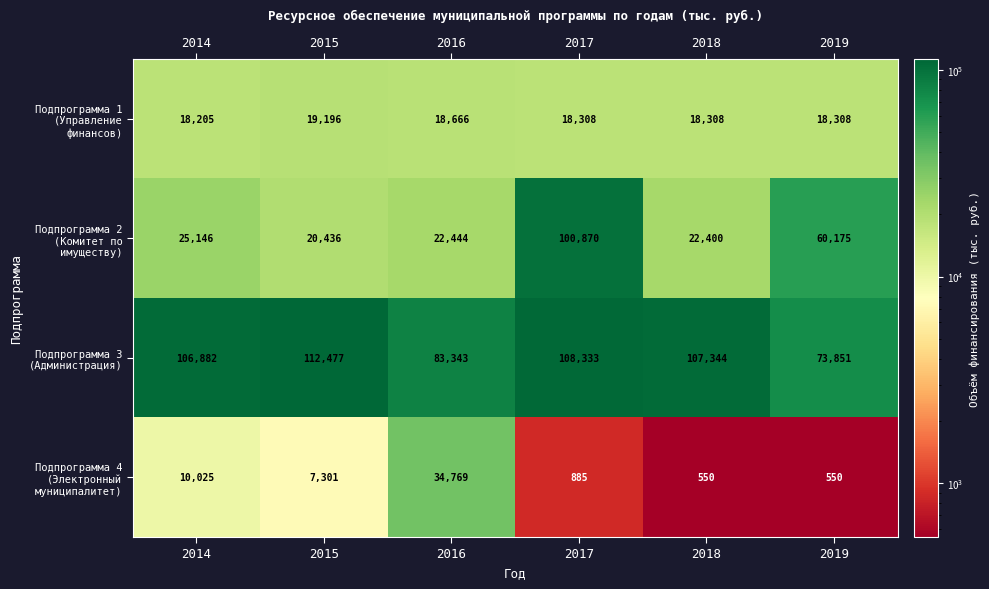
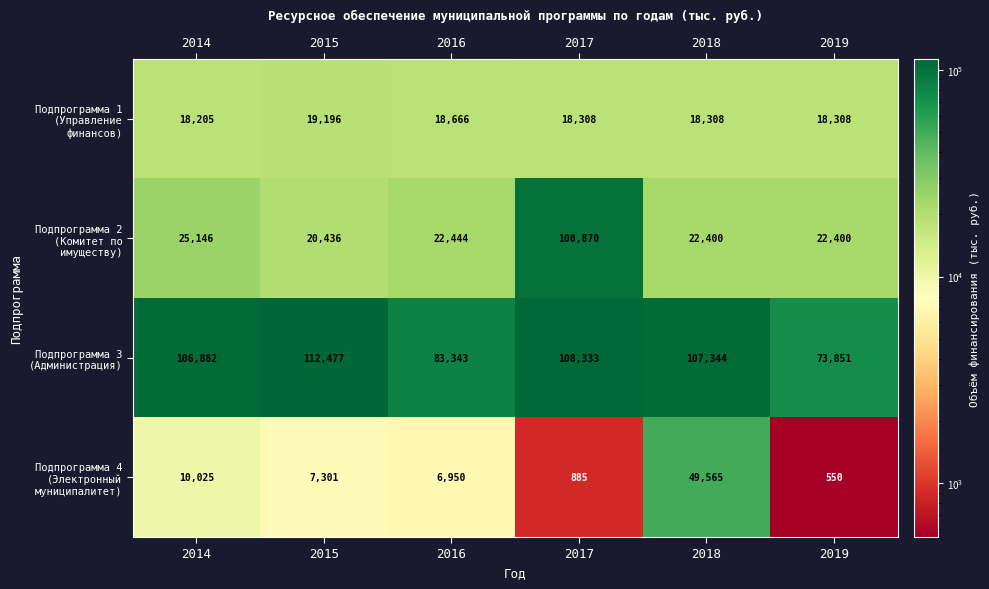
  {
    "Подпрограмма 1 (Управление финансов)": {
      "2014": "18,205",
      "2015": "19,196",
      "2016": "18,666",
      "2017": "18,308",
      "2018": "18,308",
      "2019": "18,308"
    },
    "Подпрограмма 2 (Комитет по имуществу)": {
      "2014": "25,146",
      "2015": "20,436",
      "2016": "22,444",
      "2017": "100,870",
      "2018": "22,400",
-     "2019": "60,175"
+     "2019": "22,400"
    },
    "Подпрограмма 3 (Администрация)": {
      "2014": "106,882",
      "2015": "112,477",
      "2016": "83,343",
      "2017": "108,333",
      "2018": "107,344",
      "2019": "73,851"
    },
    "Подпрограмма 4 (Электронный муниципалитет)": {
      "2014": "10,025",
      "2015": "7,301",
-     "2016": "34,769",
+     "2016": "6,950",
      "2017": "885",
-     "2018": "550",
+     "2018": "49,565",
      "2019": "550"
    }
  }
